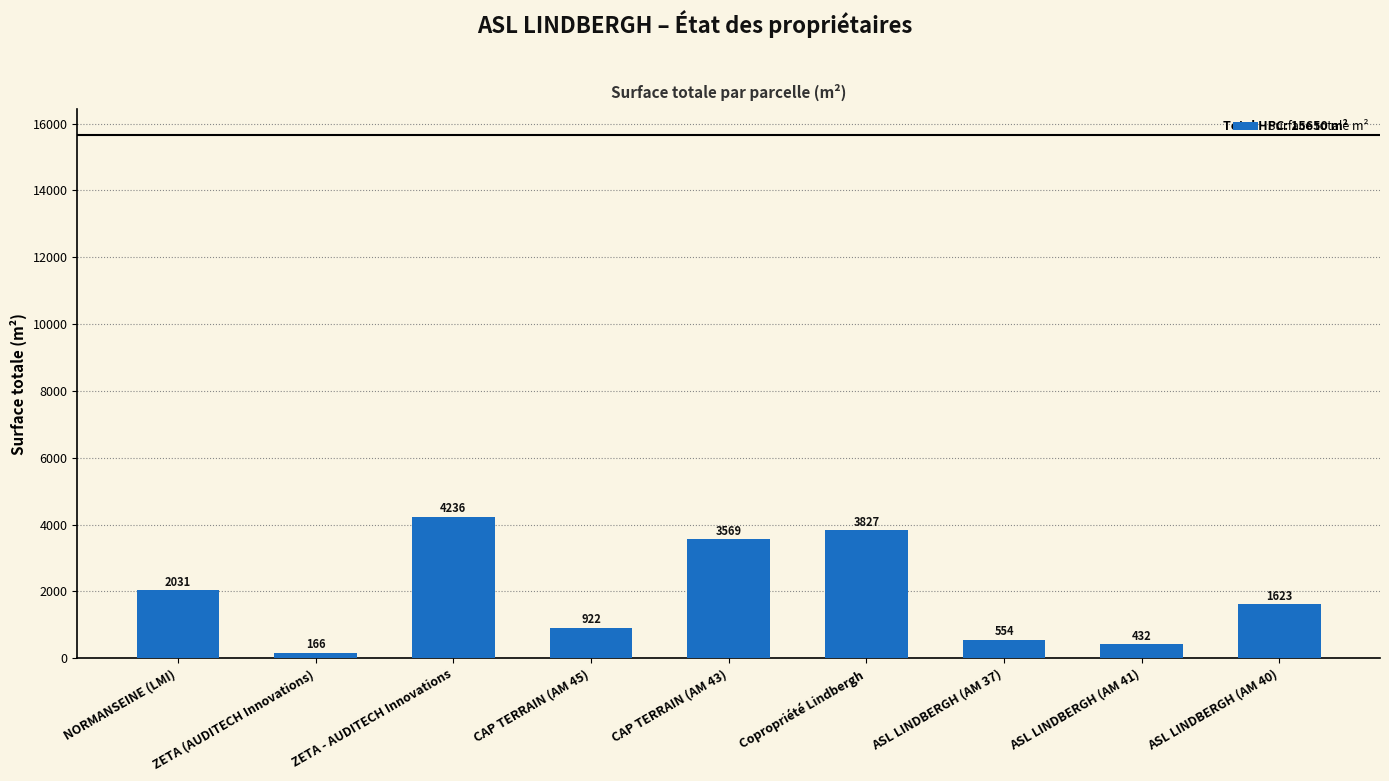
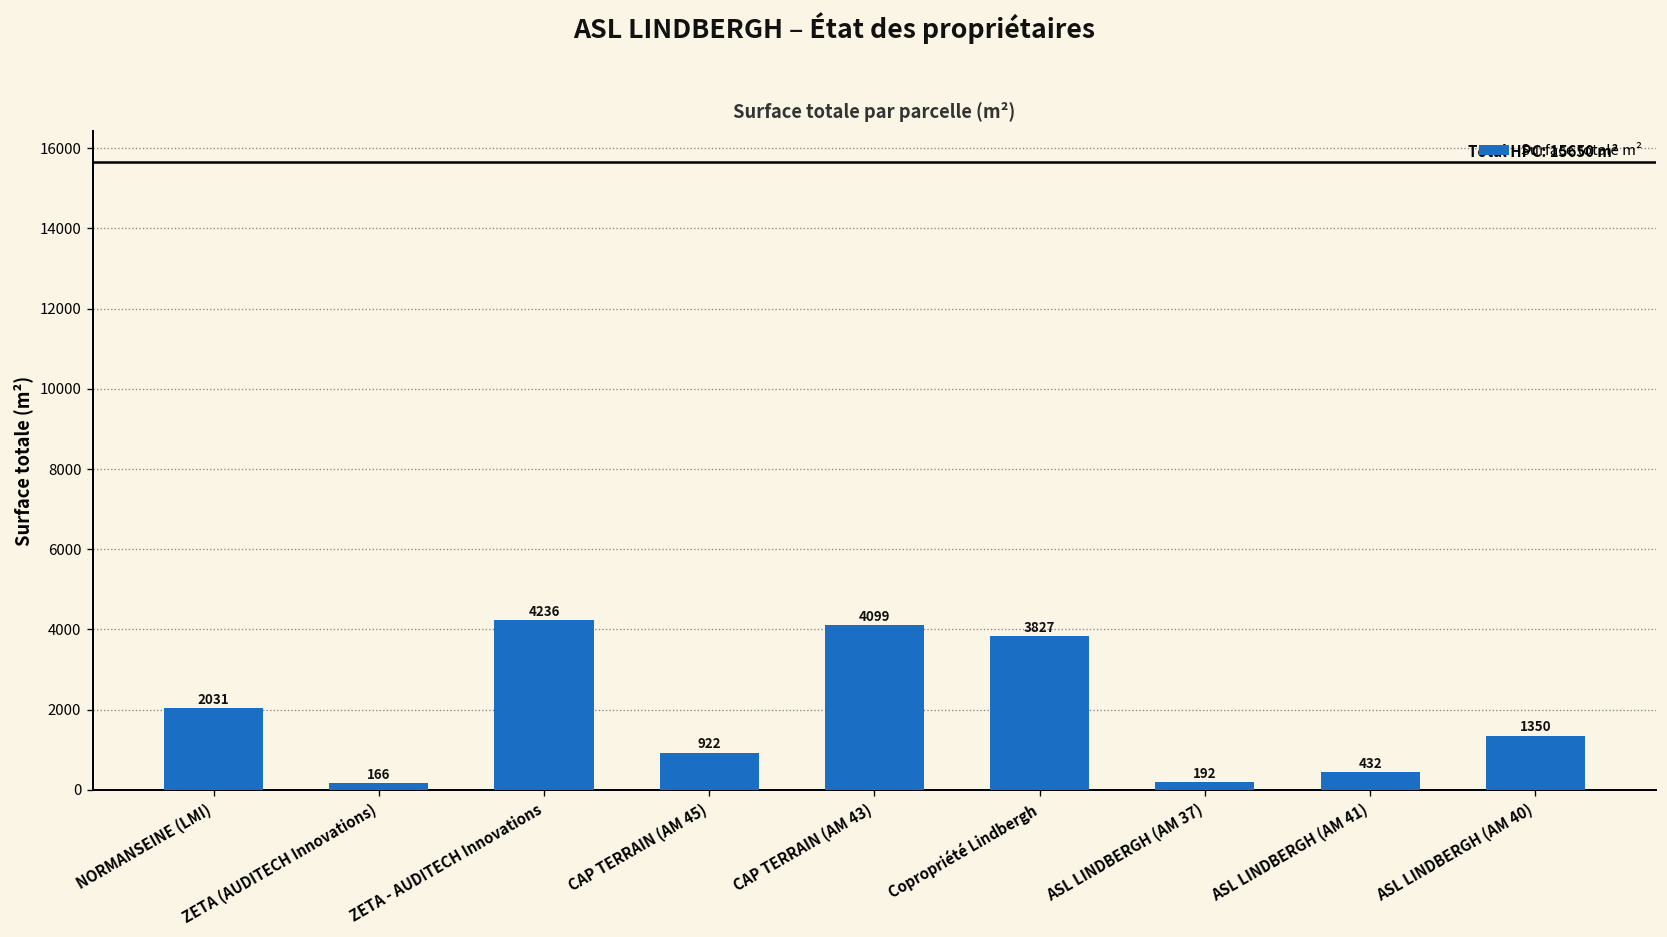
  {
    "NORMANSEINE (LMI)": 2031,
    "ZETA (AUDITECH Innovations)": 166,
    "ZETA - AUDITECH Innovations": 4236,
    "CAP TERRAIN (AM 45)": 922,
-   "CAP TERRAIN (AM 43)": 3569,
+   "CAP TERRAIN (AM 43)": 4099,
    "Copropriété Lindbergh": 3827,
-   "ASL LINDBERGH (AM 37)": 554,
+   "ASL LINDBERGH (AM 37)": 192,
    "ASL LINDBERGH (AM 41)": 432,
-   "ASL LINDBERGH (AM 40)": 1623
+   "ASL LINDBERGH (AM 40)": 1350
  }
